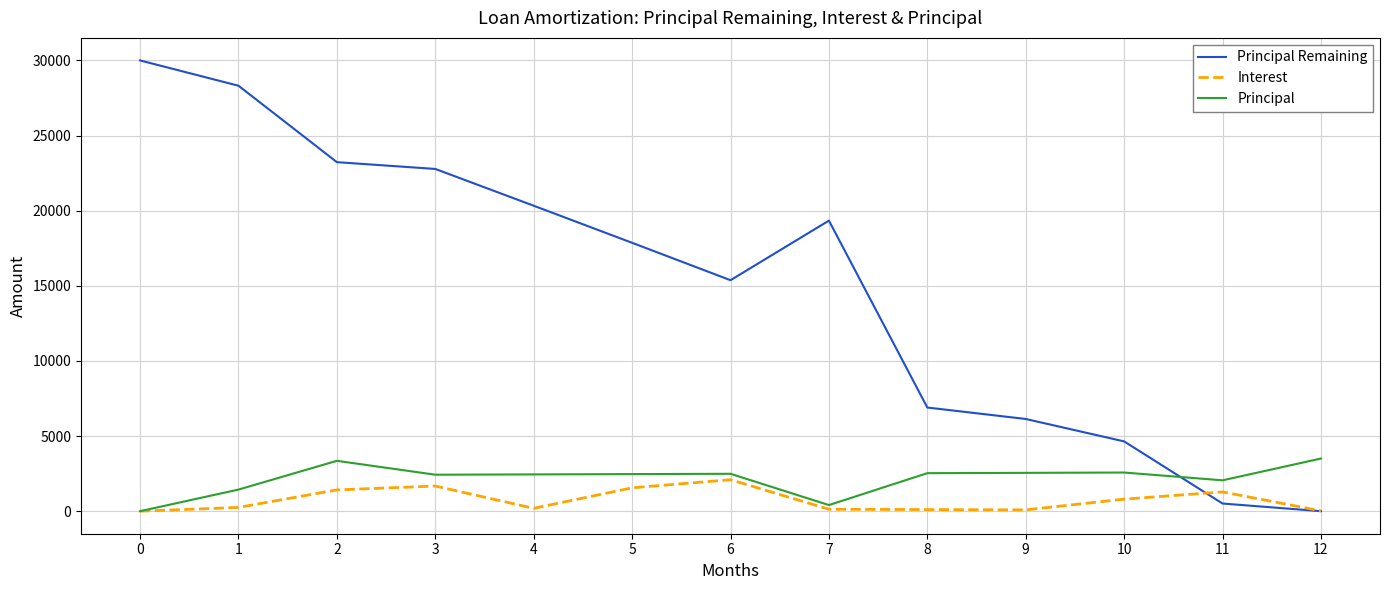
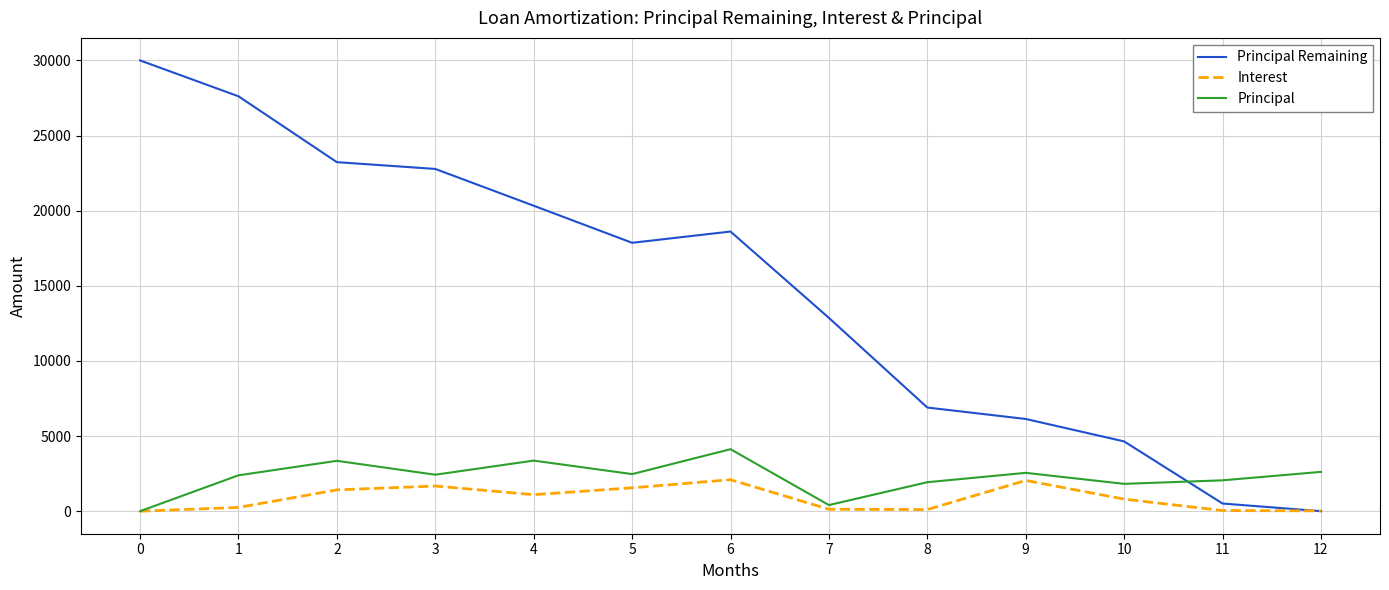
  {
    "Principal Remaining": {
      "0": 30000,
-     "1": 28300,
+     "1": 27600,
      "2": 23200,
      "3": 22800,
      "4": 20300,
      "5": 17900,
-     "6": 15400,
-     "7": 19300,
+     "6": 18600,
+     "7": 12900,
      "8": 6900,
      "9": 6100,
      "10": 4600,
      "11": 500
    },
    "Interest": {
      "1": 300,
      "2": 1400,
      "3": 1700,
-     "4": 200,
+     "4": 1100,
      "5": 1600,
      "6": 2100,
      "7": 100,
      "8": 100,
-     "9": 100,
+     "9": 2000,
      "10": 800,
-     "11": 1300
+     "11": 0
    },
    "Principal": {
-     "1": 1400,
+     "1": 2400,
      "2": 3400,
      "3": 2400,
-     "4": 2400,
+     "4": 3400,
      "5": 2500,
-     "6": 2500,
+     "6": 4100,
      "7": 400,
-     "8": 2500,
+     "8": 1900,
      "9": 2600,
-     "10": 2600,
+     "10": 1800,
      "11": 2100,
-     "12": 3500
+     "12": 2600
    }
  }
